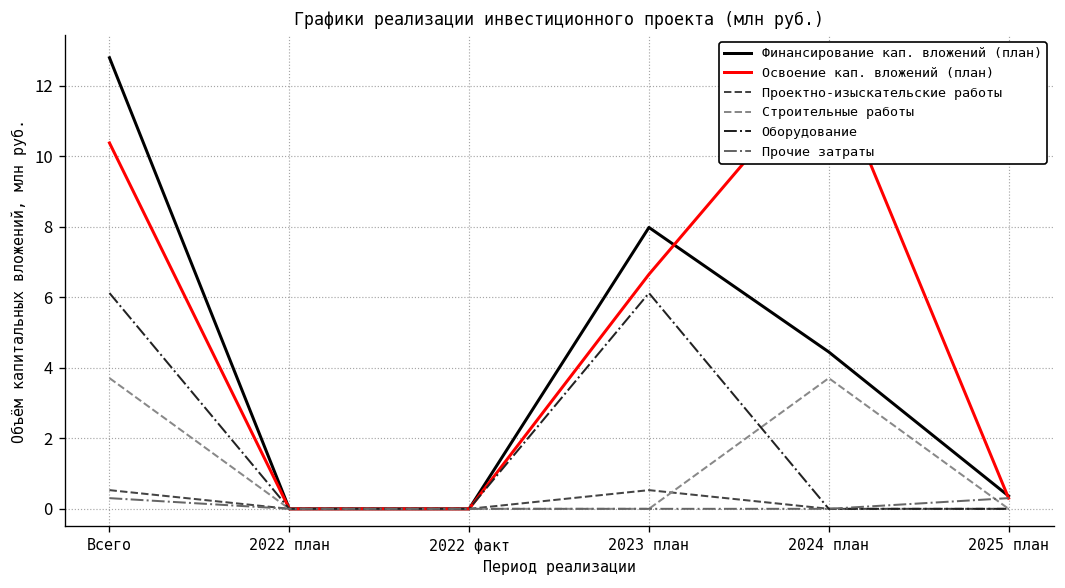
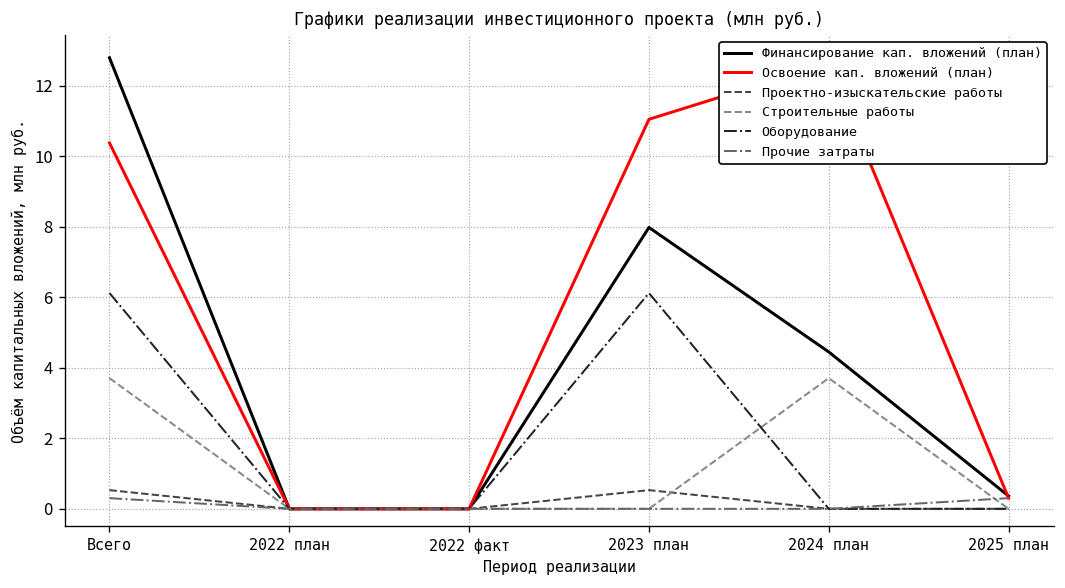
  {
    "Освоение кап. вложений (план)": {
      "Всего": 10.4,
-     "2023 план": 6.6
+     "2023 план": 11.0
    }
  }
